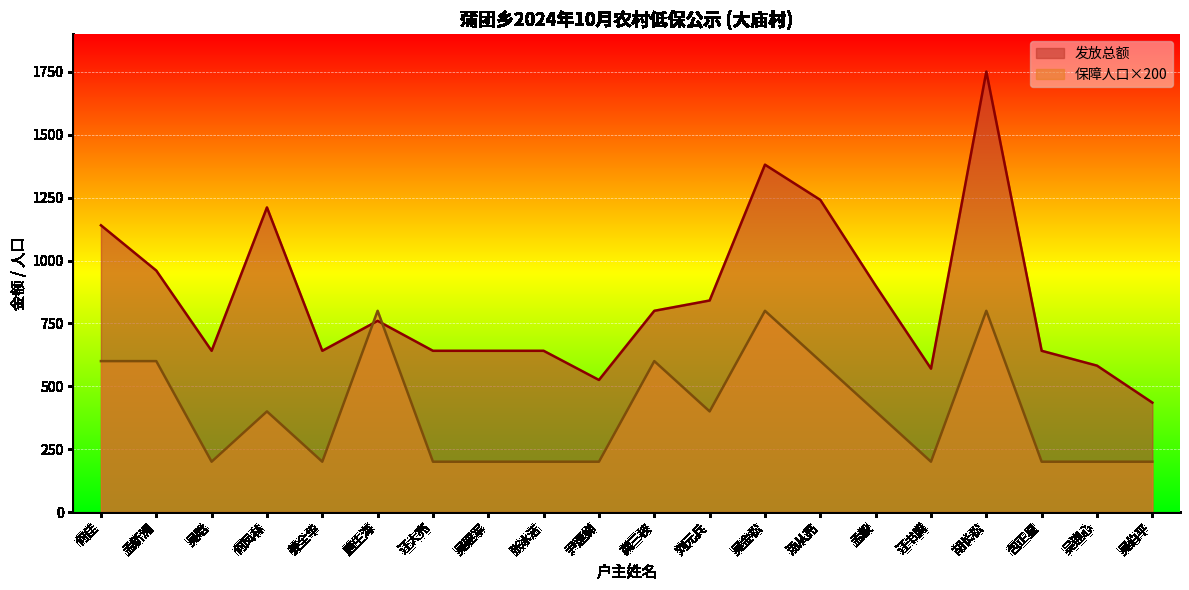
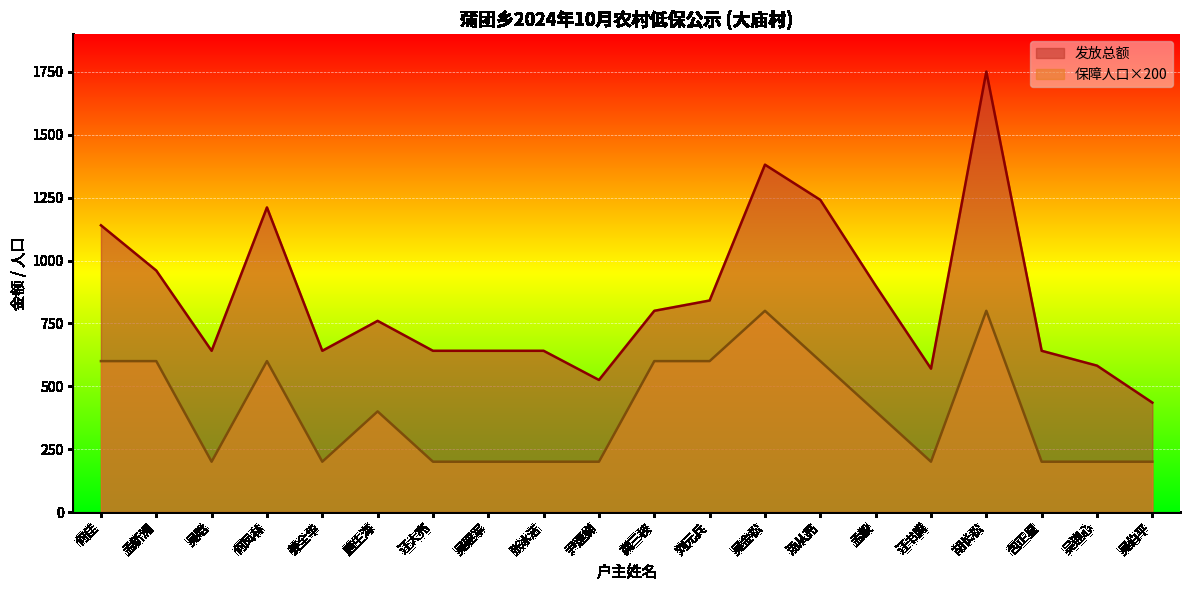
  {
    "发放总额": {
      "何佳": 1140,
      "孟新洲": 960,
      "吴晗": 640,
      "何凤林": 1210,
      "姜全华": 640,
      "唐生海": 760,
      "汪大亮": 640,
      "吴建军": 640,
      "张冰洁": 640,
      "尹莲娣": 530,
      "龚三枝": 800,
      "刘元兵": 840,
      "吴金松": 1380,
      "汤从亮": 1240,
      "孟毅": 900,
      "汪书腾": 570,
      "胡长松": 1750,
      "包正星": 640,
      "吴连心": 580,
      "吴伯平": 440
    },
    "保障人口×200": {
      "何佳": 600,
      "孟新洲": 600,
      "吴晗": 200,
-     "何凤林": 400,
+     "何凤林": 600,
      "姜全华": 200,
-     "唐生海": 800,
+     "唐生海": 400,
      "汪大亮": 200,
      "吴建军": 200,
      "张冰洁": 200,
      "尹莲娣": 200,
      "龚三枝": 600,
-     "刘元兵": 400,
+     "刘元兵": 600,
      "吴金松": 800,
      "汤从亮": 600,
      "孟毅": 400,
      "汪书腾": 200,
      "胡长松": 800,
      "包正星": 200,
      "吴连心": 200,
      "吴伯平": 200
    }
  }
